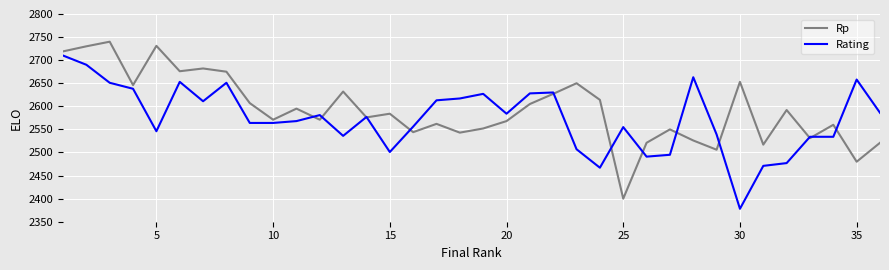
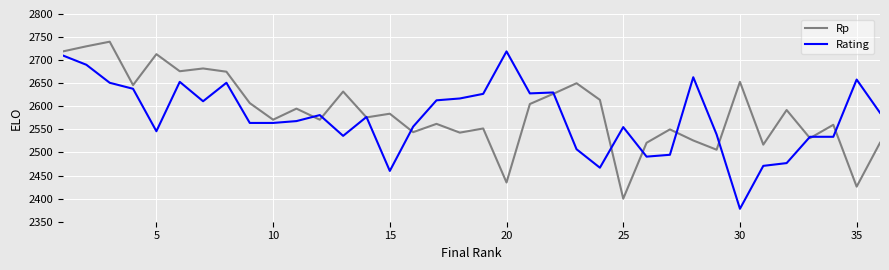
  {
    "Rp": {
-     "5": 2730,
+     "5": 2710,
      "10": 2570,
      "15": 2580,
-     "20": 2570,
+     "20": 2440,
      "25": 2400,
      "30": 2650,
-     "35": 2480
+     "35": 2430
    },
    "Rating": {
      "5": 2550,
      "10": 2560,
-     "15": 2500,
-     "20": 2580,
+     "15": 2460,
+     "20": 2720,
      "25": 2560,
      "30": 2380,
      "35": 2660
    }
  }
